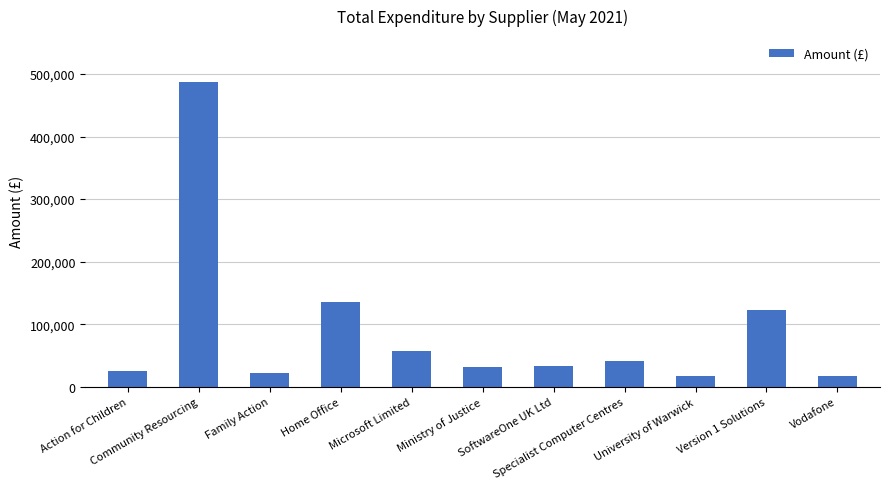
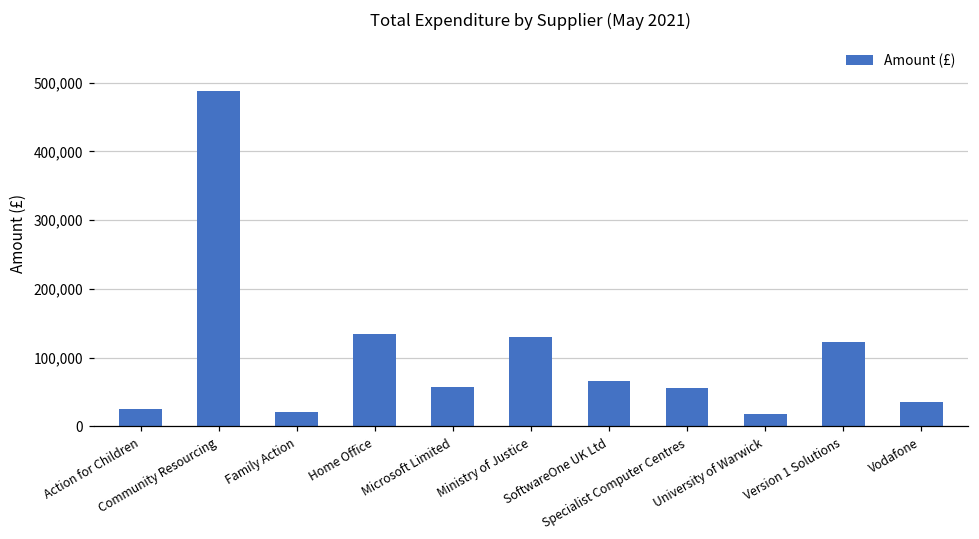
  {
    "Action for Children": "30,000",
    "Community Resourcing": "490,000",
    "Family Action": "20,000",
    "Home Office": "130,000",
    "Microsoft Limited": "60,000",
-   "Ministry of Justice": "30,000",
-   "SoftwareOne UK Ltd": "30,000",
-   "Specialist Computer Centres": "40,000",
+   "Ministry of Justice": "130,000",
+   "SoftwareOne UK Ltd": "70,000",
+   "Specialist Computer Centres": "60,000",
    "University of Warwick": "20,000",
    "Version 1 Solutions": "120,000",
-   "Vodafone": "20,000"
+   "Vodafone": "30,000"
  }
